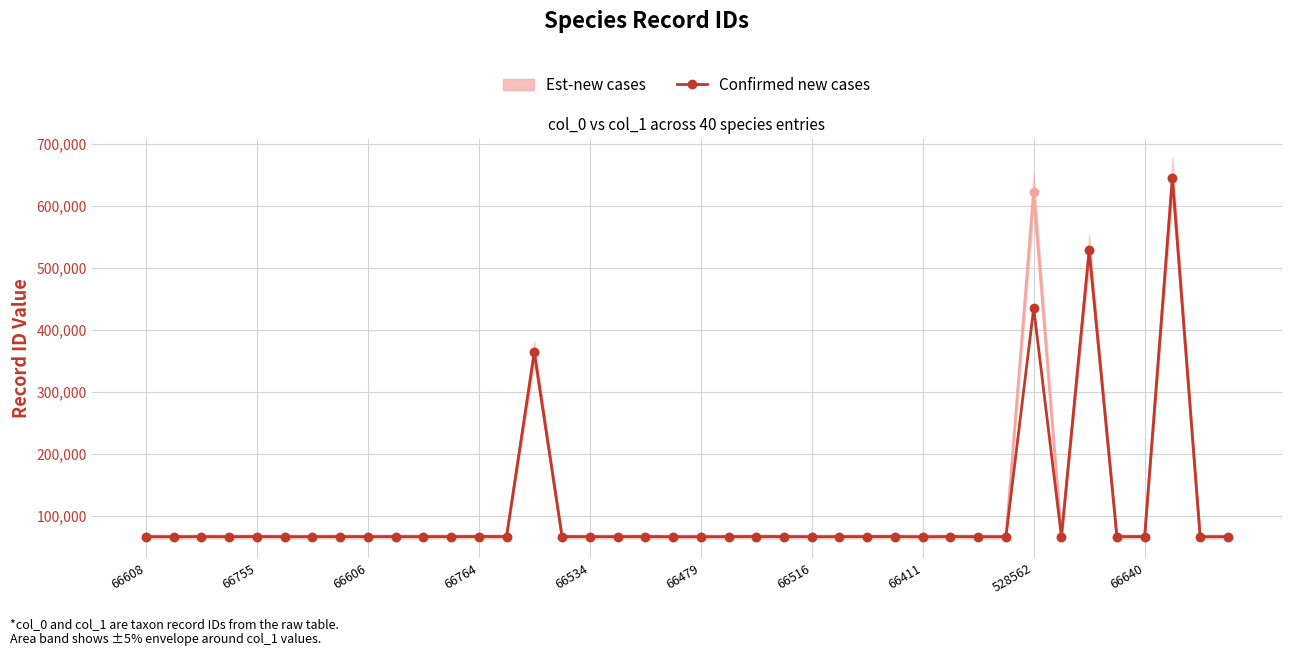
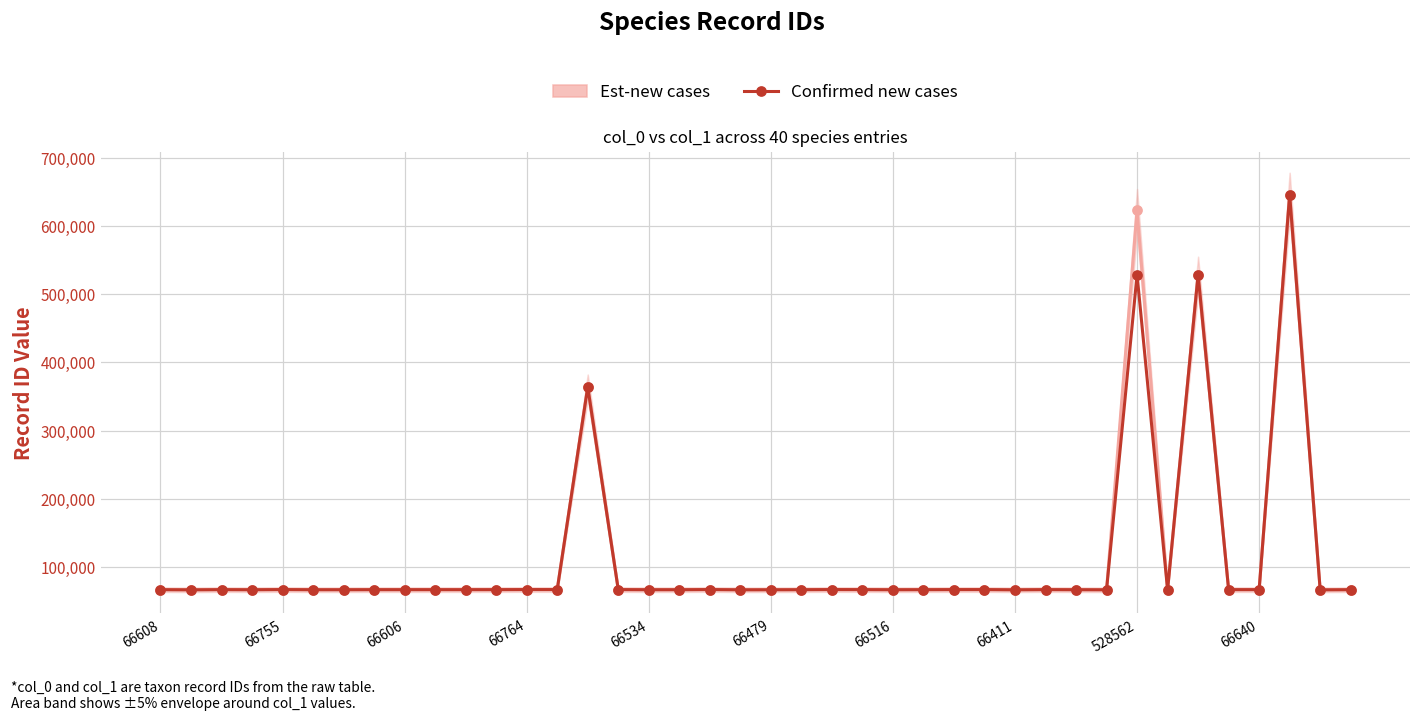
  {
    "Confirmed new cases": {
-     "528562": "440,000"
+     "528562": "530,000"
    }
  }
